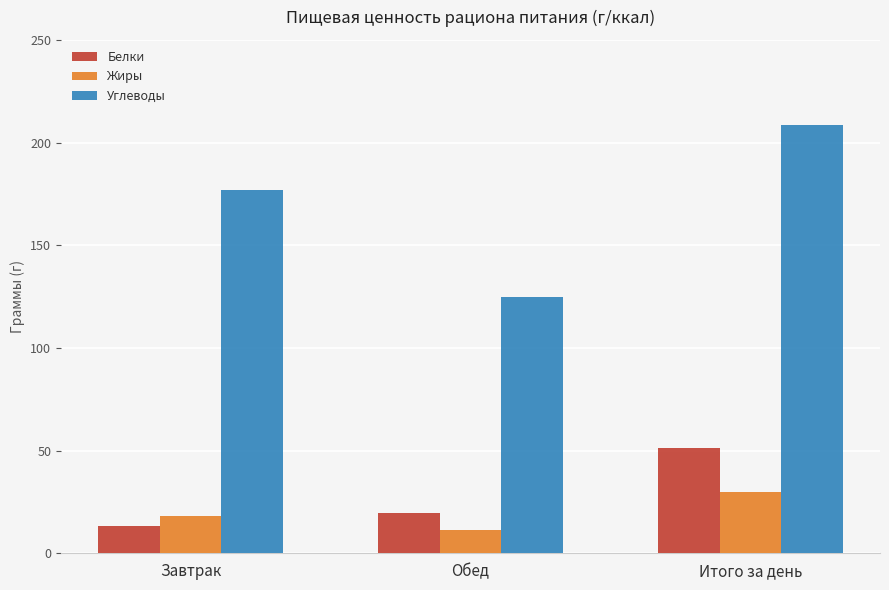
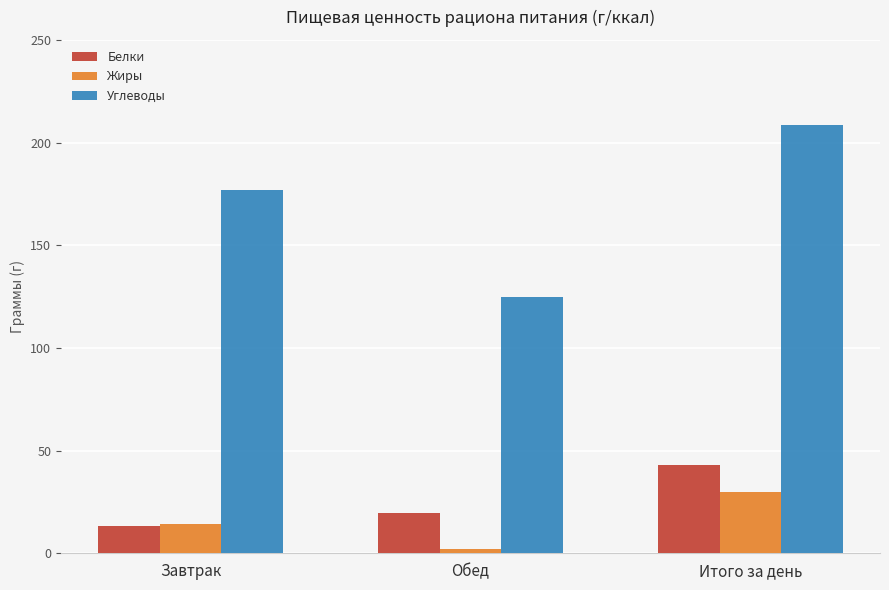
  {
    "Белки": {
      "Завтрак": 13,
      "Обед": 20,
-     "Итого за день": 51
+     "Итого за день": 43
    },
    "Жиры": {
-     "Завтрак": 18,
-     "Обед": 11,
+     "Завтрак": 14,
+     "Обед": 2,
      "Итого за день": 30
    },
    "Углеводы": {
      "Завтрак": 177,
      "Обед": 125,
      "Итого за день": 208
    }
  }
